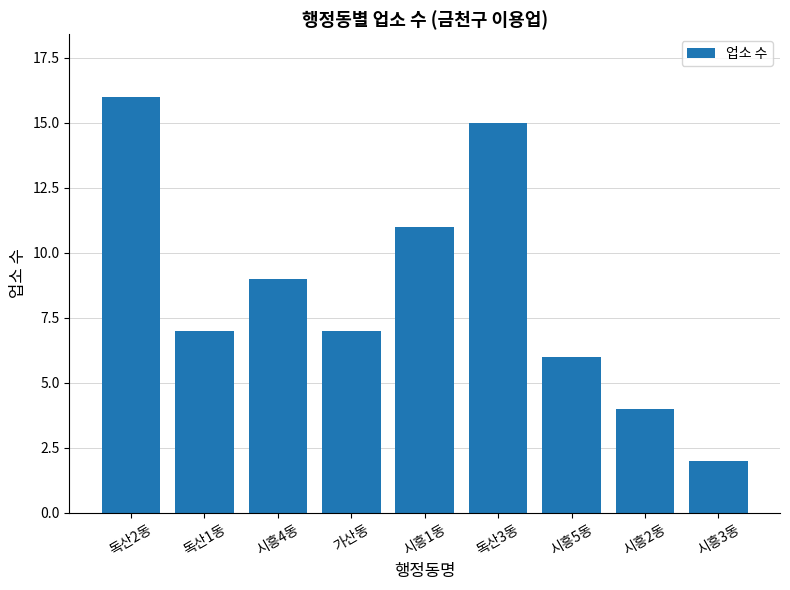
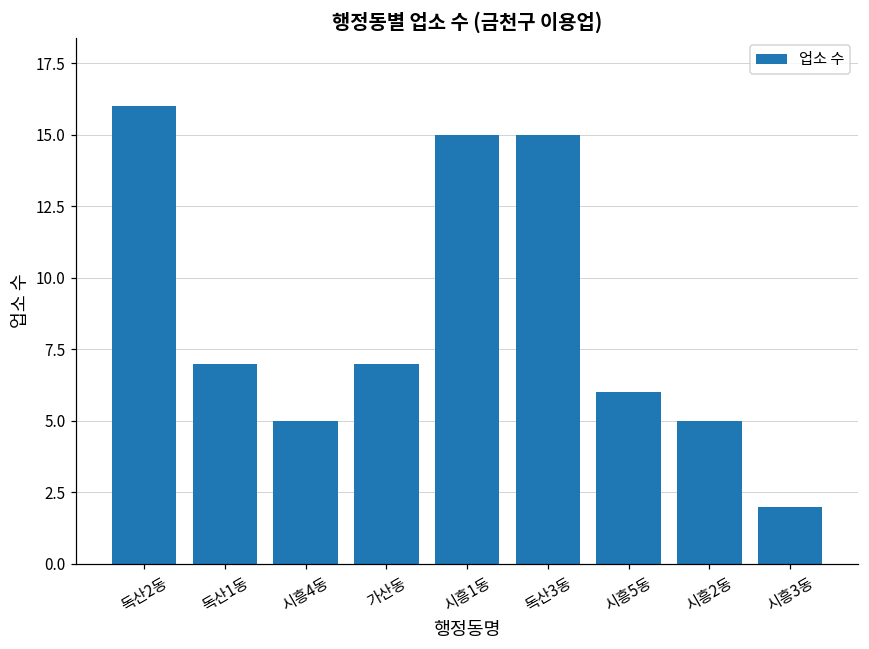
  {
    "독산2동": 16,
    "독산1동": 7,
-   "시흥4동": 9,
+   "시흥4동": 5,
    "가산동": 7,
-   "시흥1동": 11,
+   "시흥1동": 15,
    "독산3동": 15,
    "시흥5동": 6,
-   "시흥2동": 4,
+   "시흥2동": 5,
    "시흥3동": 2
  }
